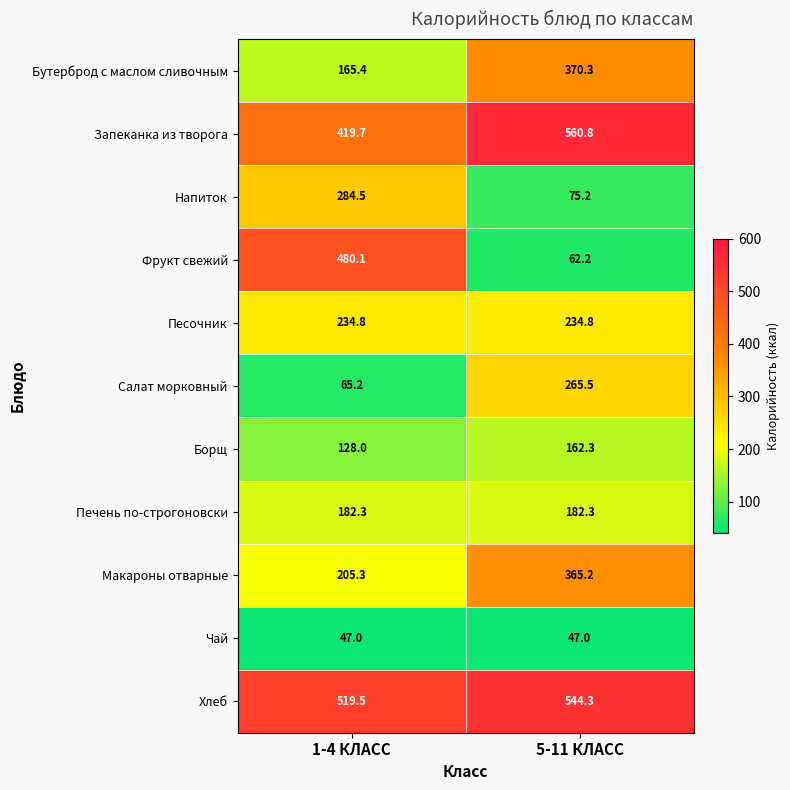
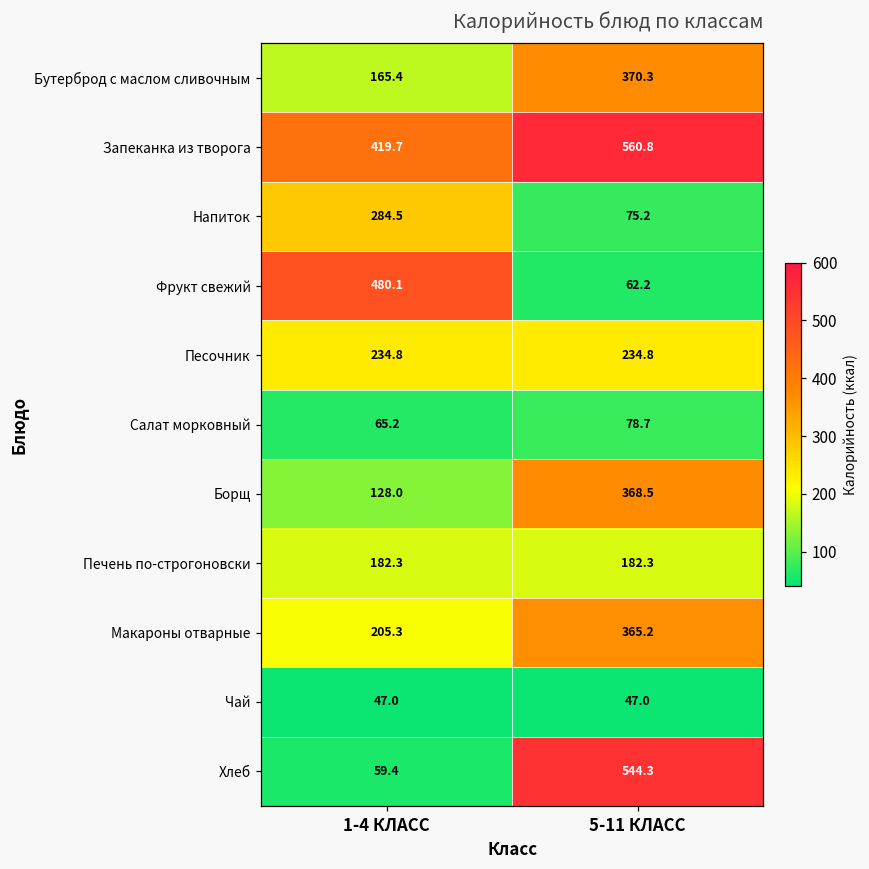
  {
    "Бутерброд с маслом сливочным": {
      "1-4 КЛАСС": 165.4,
      "5-11 КЛАСС": 370.3
    },
    "Запеканка из творога": {
      "1-4 КЛАСС": 419.7,
      "5-11 КЛАСС": 560.8
    },
    "Напиток": {
      "1-4 КЛАСС": 284.5,
      "5-11 КЛАСС": 75.2
    },
    "Фрукт свежий": {
      "1-4 КЛАСС": 480.1,
      "5-11 КЛАСС": 62.2
    },
    "Песочник": {
      "1-4 КЛАСС": 234.8,
      "5-11 КЛАСС": 234.8
    },
    "Салат морковный": {
      "1-4 КЛАСС": 65.2,
-     "5-11 КЛАСС": 265.5
+     "5-11 КЛАСС": 78.7
    },
    "Борщ": {
      "1-4 КЛАСС": 128.0,
-     "5-11 КЛАСС": 162.3
+     "5-11 КЛАСС": 368.5
    },
    "Печень по-строгоновски": {
      "1-4 КЛАСС": 182.3,
      "5-11 КЛАСС": 182.3
    },
    "Макароны отварные": {
      "1-4 КЛАСС": 205.3,
      "5-11 КЛАСС": 365.2
    },
    "Чай": {
      "1-4 КЛАСС": 47.0,
      "5-11 КЛАСС": 47.0
    },
    "Хлеб": {
-     "1-4 КЛАСС": 519.5,
+     "1-4 КЛАСС": 59.4,
      "5-11 КЛАСС": 544.3
    }
  }
